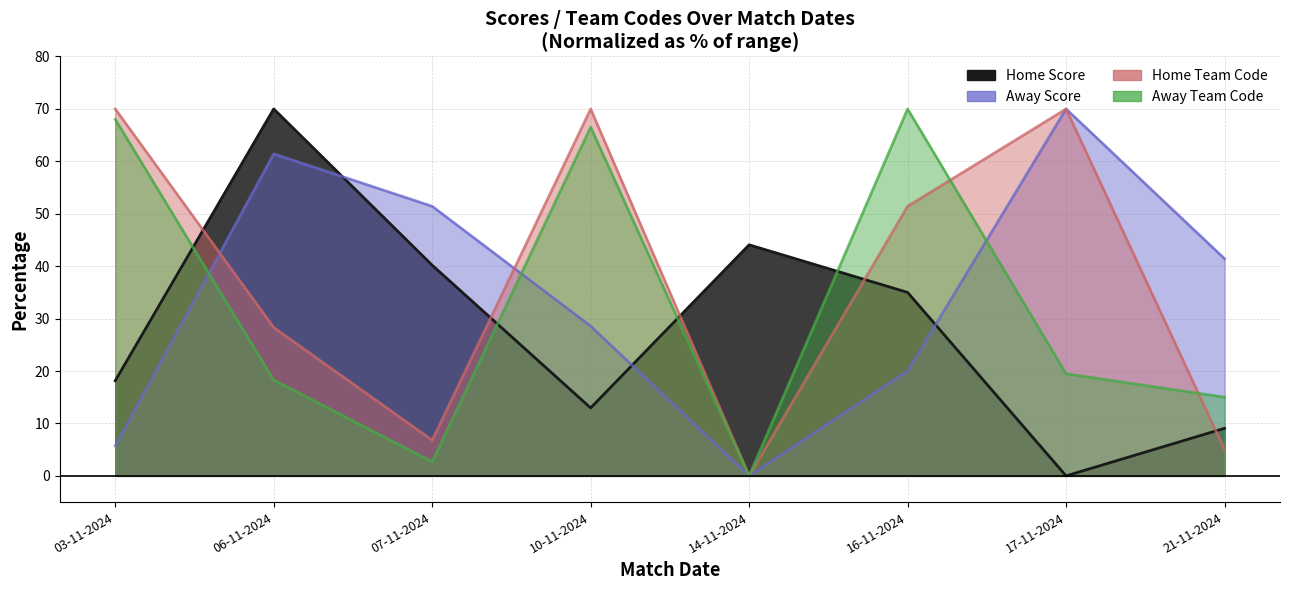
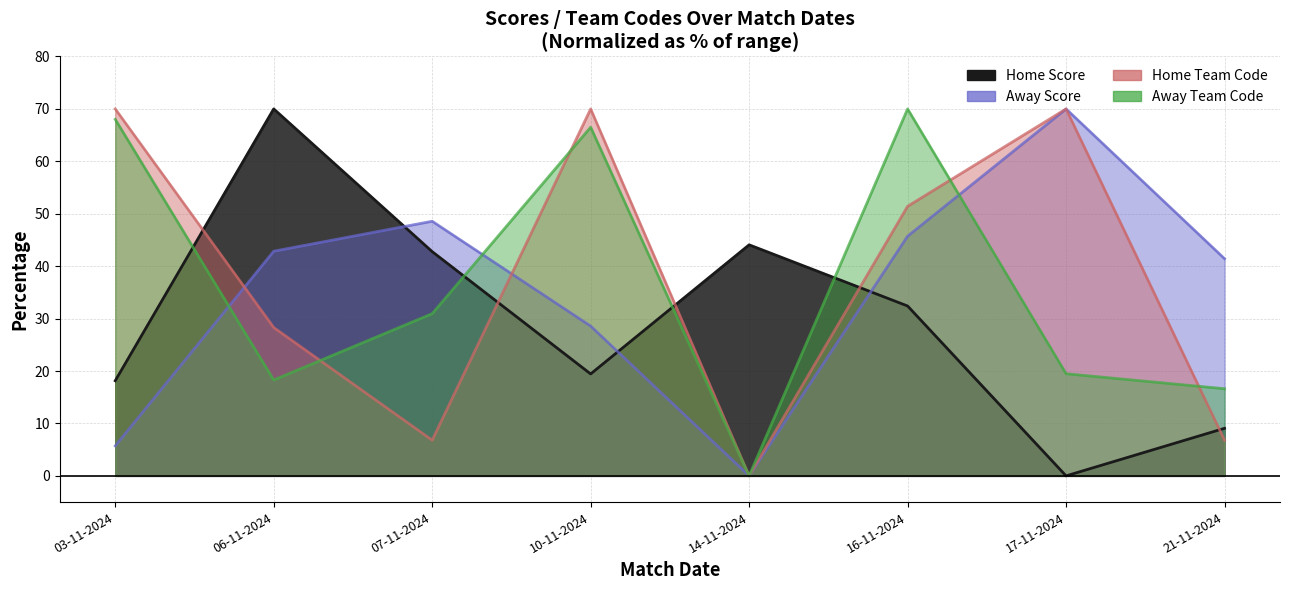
  {
    "Home Score": {
      "03-11-2024": 18,
      "06-11-2024": 70,
-     "07-11-2024": 40,
-     "10-11-2024": 13,
+     "07-11-2024": 43,
+     "10-11-2024": 19,
      "14-11-2024": 44,
-     "16-11-2024": 35,
+     "16-11-2024": 32,
      "17-11-2024": 0,
      "21-11-2024": 9
    },
    "Away Score": {
      "03-11-2024": 6,
-     "06-11-2024": 61,
-     "07-11-2024": 51,
+     "06-11-2024": 43,
+     "07-11-2024": 49,
      "10-11-2024": 29,
-     "16-11-2024": 20,
+     "16-11-2024": 46,
      "21-11-2024": 41
    },
    "Home Team Code": {
      "03-11-2024": 70,
      "06-11-2024": 28,
      "07-11-2024": 7,
      "10-11-2024": 70,
      "16-11-2024": 51,
-     "21-11-2024": 5
+     "21-11-2024": 7
    },
    "Away Team Code": {
      "03-11-2024": 68,
      "06-11-2024": 18,
-     "07-11-2024": 3,
+     "07-11-2024": 31,
      "10-11-2024": 67,
      "16-11-2024": 70,
      "17-11-2024": 19,
-     "21-11-2024": 15
+     "21-11-2024": 17
    }
  }
